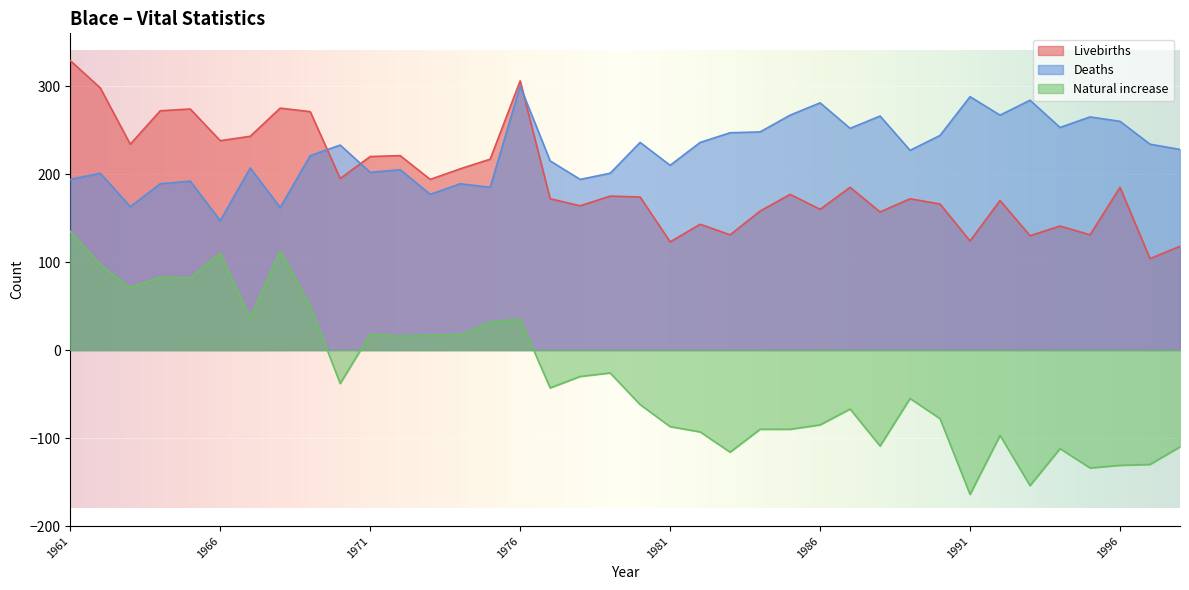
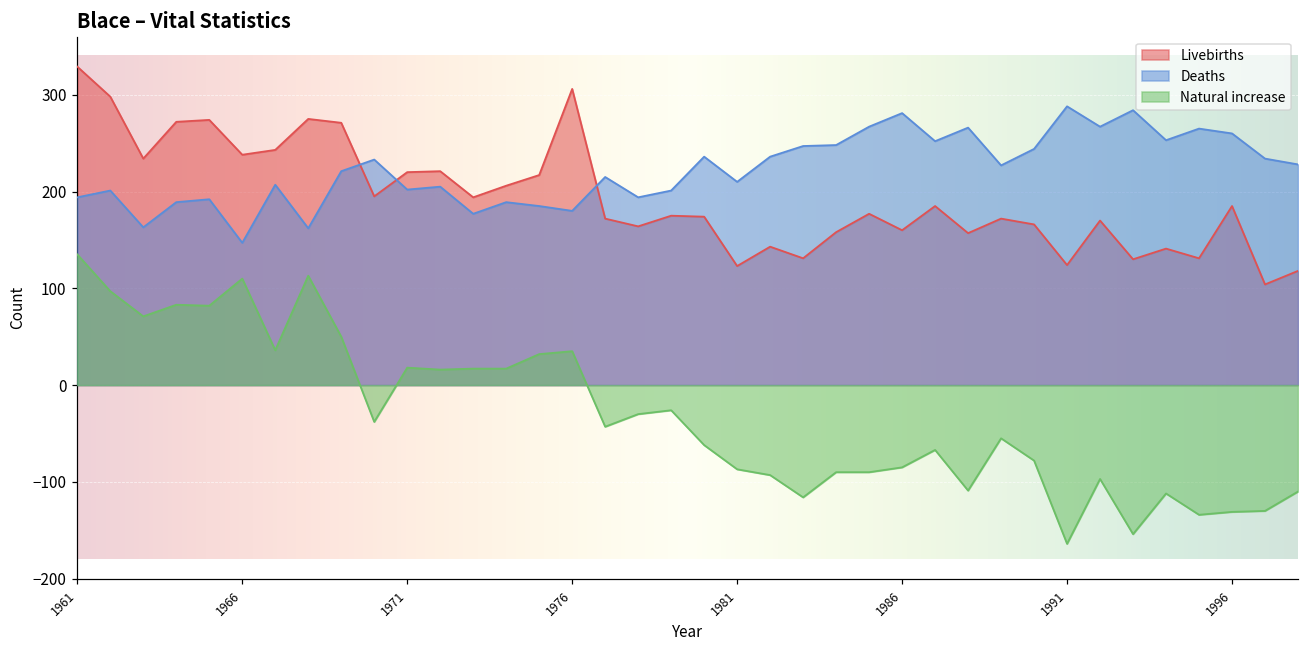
  {
    "Livebirths": {
      "1961": 330,
      "1966": 240,
      "1971": 220,
      "1976": 310,
      "1981": 120,
      "1986": 160,
      "1991": 120,
      "1996": 190
    },
    "Deaths": {
      "1961": 190,
      "1966": 150,
      "1971": 200,
-     "1976": 300,
+     "1976": 180,
      "1981": 210,
      "1986": 280,
      "1991": 290,
      "1996": 260
    }
  }
